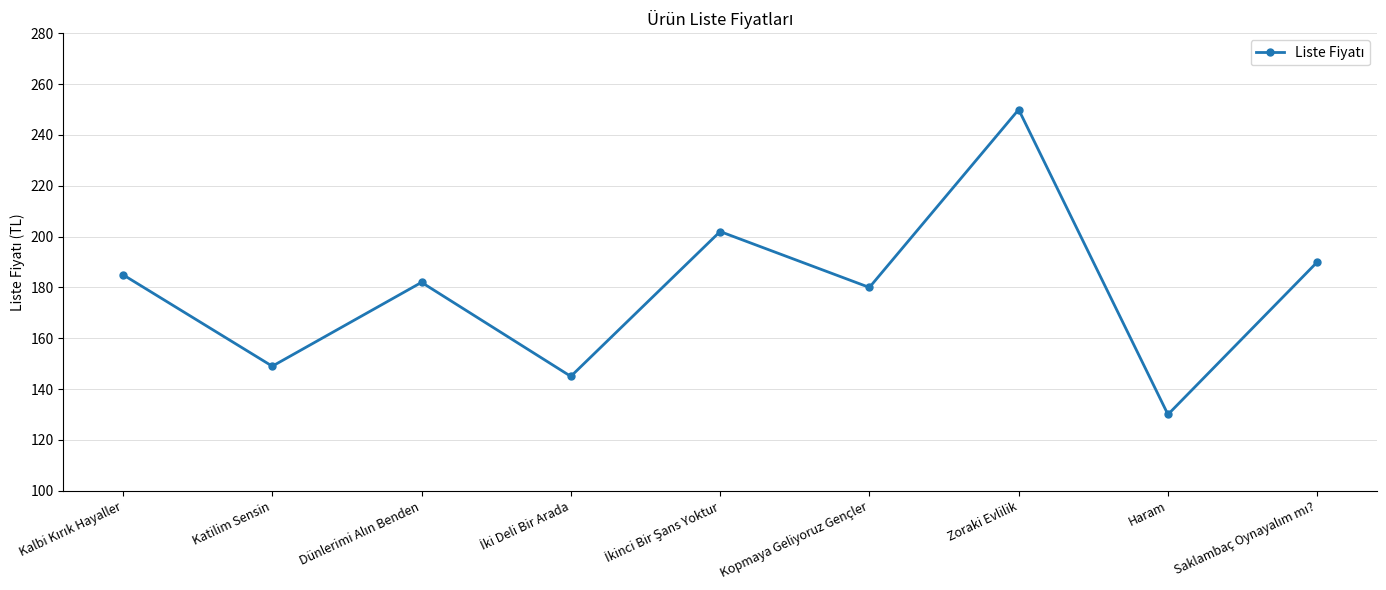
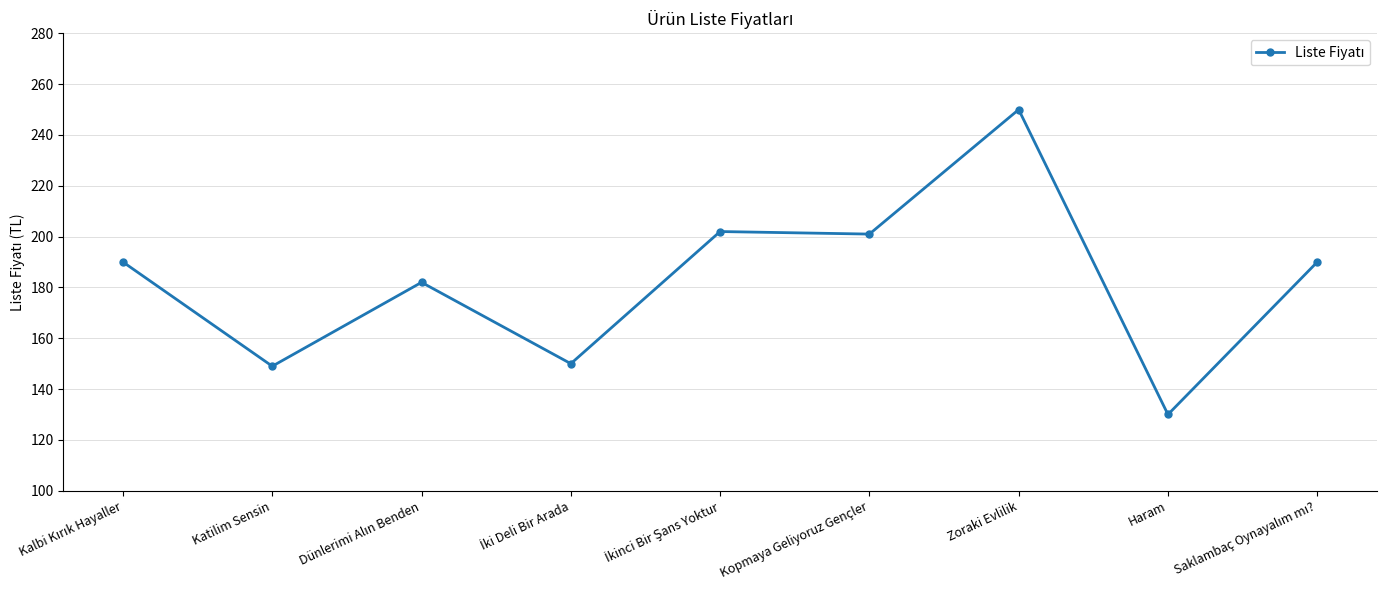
  {
-   "Kalbi Kırık Hayaller": 185,
+   "Kalbi Kırık Hayaller": 190,
    "Katilim Sensin": 149,
    "Dünlerimi Alın Benden": 182,
-   "İki Deli Bir Arada": 145,
+   "İki Deli Bir Arada": 150,
    "İkinci Bir Şans Yoktur": 202,
-   "Kopmaya Geliyoruz Gençler": 180,
+   "Kopmaya Geliyoruz Gençler": 201,
    "Zoraki Evlilik": 250,
    "Haram": 130,
    "Saklambaç Oynayalım mı?": 190
  }
